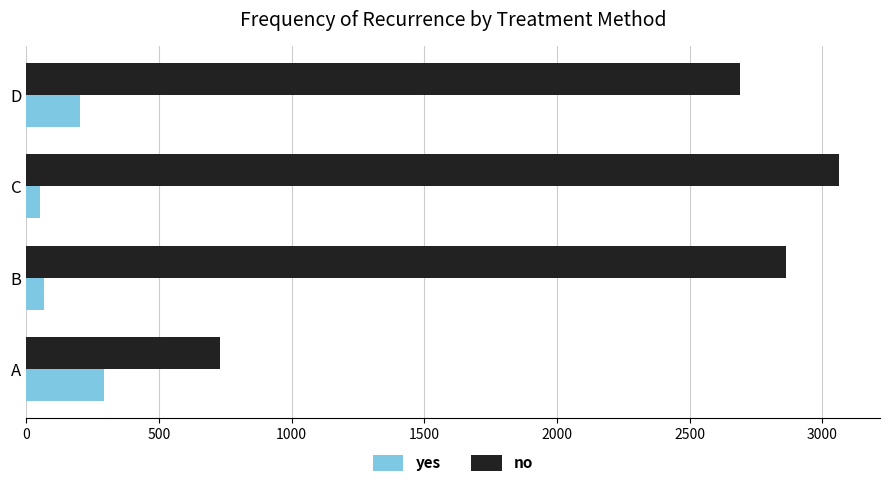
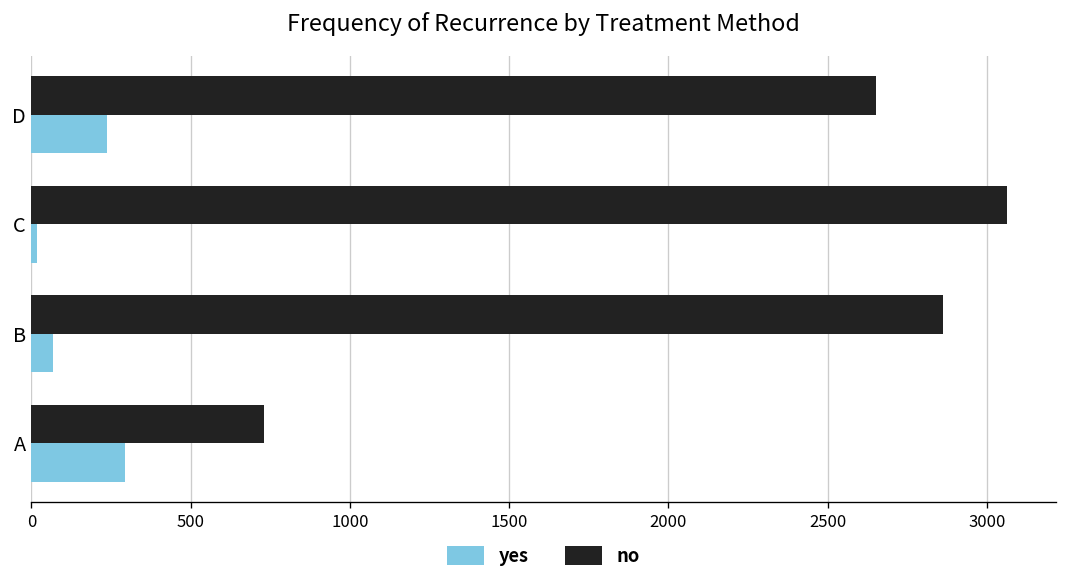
  {
    "yes": {
-     "D": 200,
-     "C": 50,
+     "D": 240,
+     "C": 20,
      "B": 70,
      "A": 290
    },
    "no": {
-     "D": 2690,
+     "D": 2650,
      "C": 3060,
      "B": 2860,
      "A": 730
    }
  }
